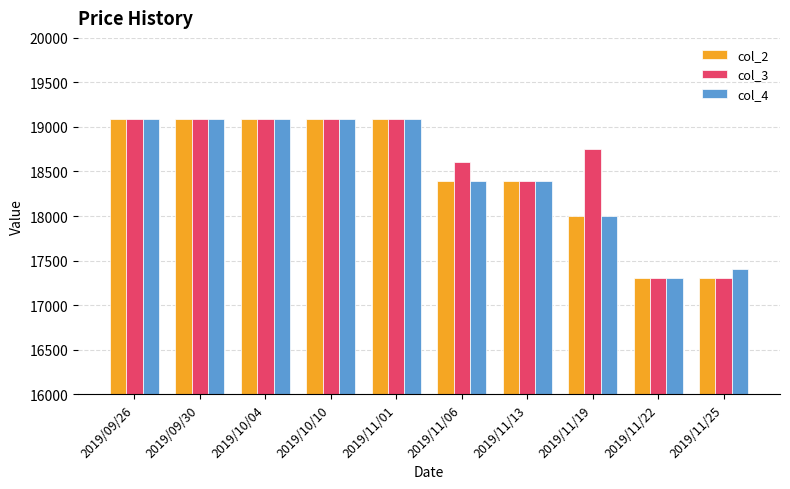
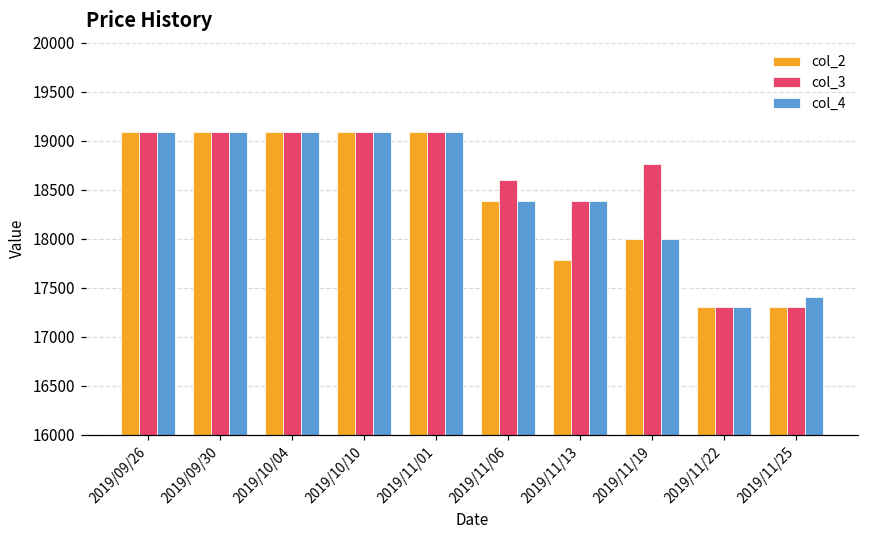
  {
    "col_2": {
      "2019/09/26": 19100,
      "2019/09/30": 19100,
      "2019/10/04": 19100,
      "2019/10/10": 19100,
      "2019/11/01": 19100,
      "2019/11/06": 18400,
-     "2019/11/13": 18400,
+     "2019/11/13": 17800,
      "2019/11/19": 18000,
      "2019/11/22": 17300,
      "2019/11/25": 17300
    },
    "col_3": {
      "2019/09/26": 19100,
      "2019/09/30": 19100,
      "2019/10/04": 19100,
      "2019/10/10": 19100,
      "2019/11/01": 19100,
      "2019/11/06": 18600,
      "2019/11/13": 18400,
      "2019/11/19": 18800,
      "2019/11/22": 17300,
      "2019/11/25": 17300
    },
    "col_4": {
      "2019/09/26": 19100,
      "2019/09/30": 19100,
      "2019/10/04": 19100,
      "2019/10/10": 19100,
      "2019/11/01": 19100,
      "2019/11/06": 18400,
      "2019/11/13": 18400,
      "2019/11/19": 18000,
      "2019/11/22": 17300,
      "2019/11/25": 17400
    }
  }
